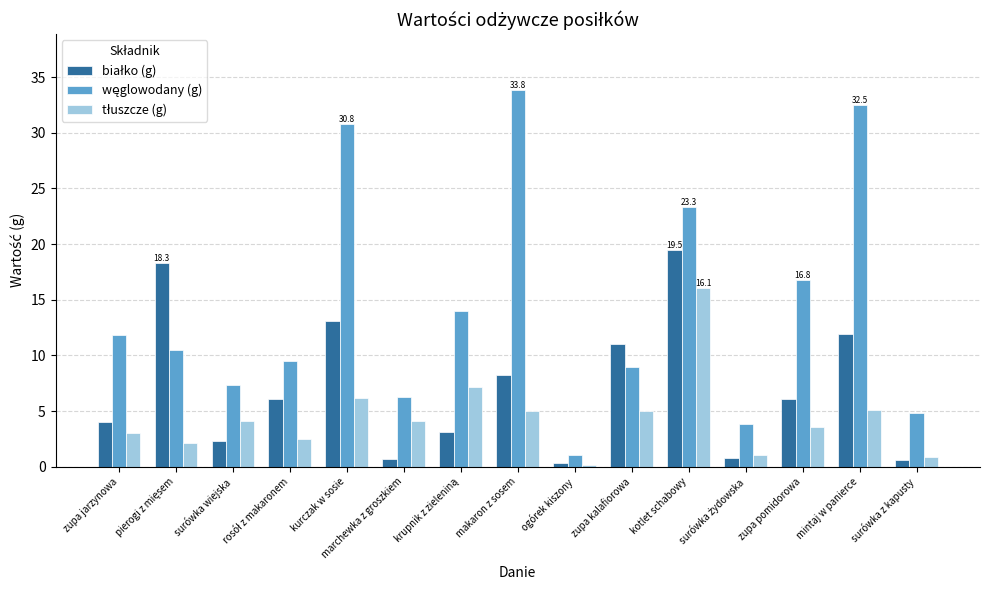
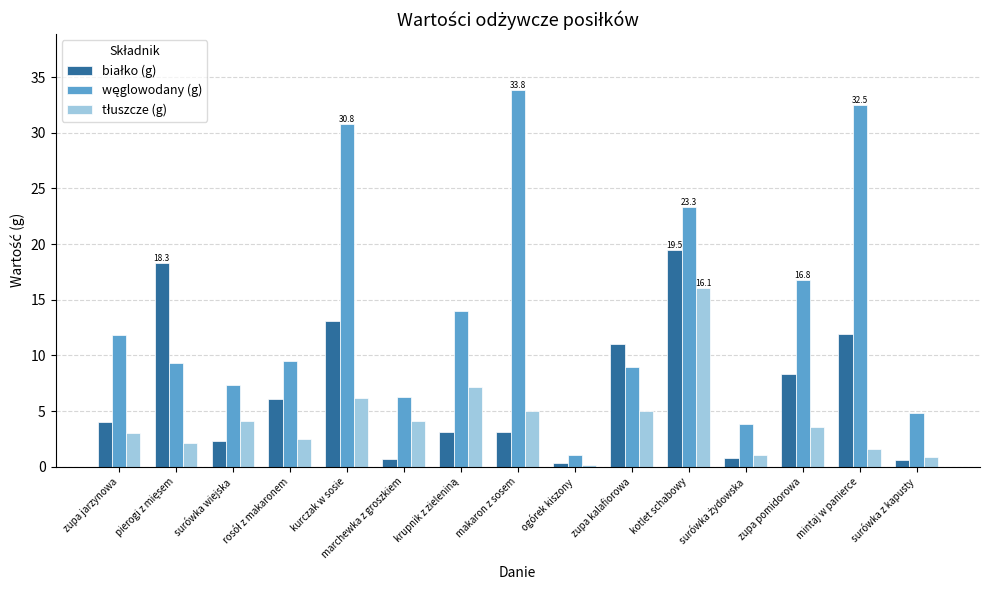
  {
    "białko (g)": {
      "zupa jarzynowa": 4.0,
      "surówka wiejska": 2.3,
      "rosół z makaronem": 6.1,
      "kurczak w sosie": 13.1,
      "marchewka z groszkiem": 0.7,
      "krupnik z zieleniną": 3.1,
-     "makaron z sosem": 8.2,
+     "makaron z sosem": 3.1,
      "ogórek kiszony": 0.3,
      "zupa kalafiorowa": 11.0,
      "surówka żydowska": 0.8,
-     "zupa pomidorowa": 6.1,
+     "zupa pomidorowa": 8.3,
      "mintaj w panierce": 11.9,
      "surówka z kapusty": 0.6
    },
    "węglowodany (g)": {
      "zupa jarzynowa": 11.8,
-     "pierogi z mięsem": 10.5,
+     "pierogi z mięsem": 9.3,
      "surówka wiejska": 7.3,
      "rosół z makaronem": 9.5,
      "marchewka z groszkiem": 6.3,
      "krupnik z zieleniną": 14.0,
      "ogórek kiszony": 1.1,
      "zupa kalafiorowa": 9.0,
      "surówka żydowska": 3.8,
      "surówka z kapusty": 4.8
    },
    "tłuszcze (g)": {
      "zupa jarzynowa": 3.0,
      "pierogi z mięsem": 2.1,
      "surówka wiejska": 4.1,
      "rosół z makaronem": 2.5,
      "kurczak w sosie": 6.2,
      "marchewka z groszkiem": 4.1,
      "krupnik z zieleniną": 7.1,
      "makaron z sosem": 5.0,
      "zupa kalafiorowa": 5.0,
      "surówka żydowska": 1.1,
      "zupa pomidorowa": 3.6,
-     "mintaj w panierce": 5.1,
+     "mintaj w panierce": 1.6,
      "surówka z kapusty": 0.9
    }
  }
